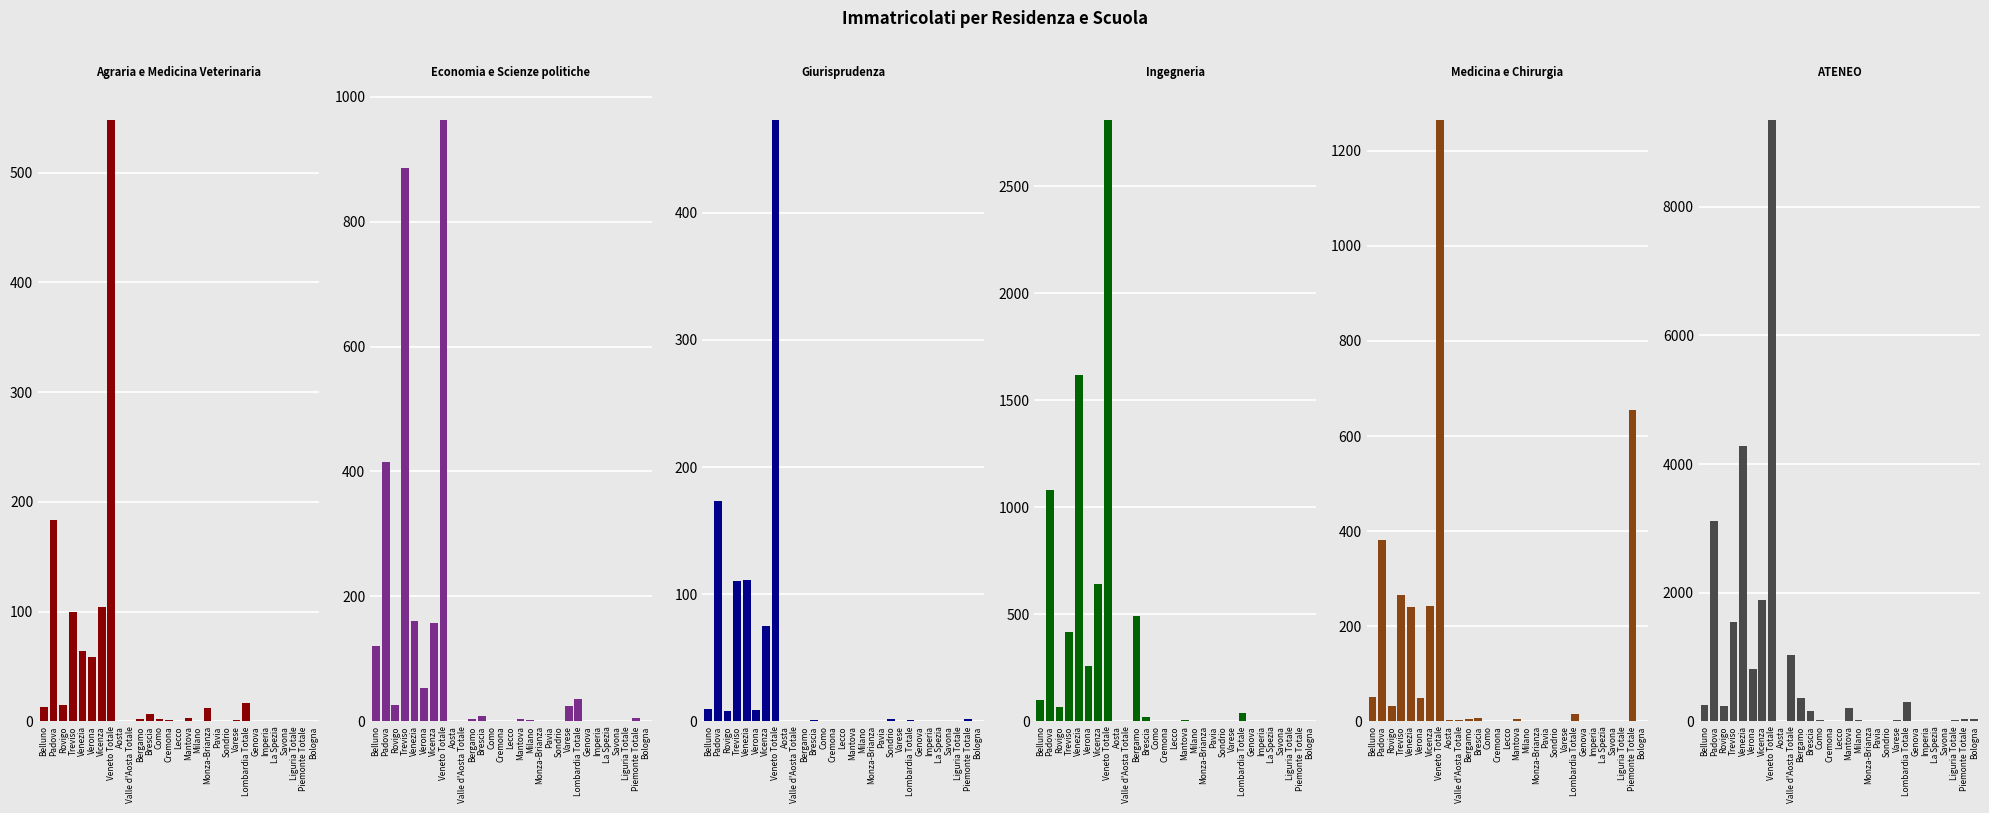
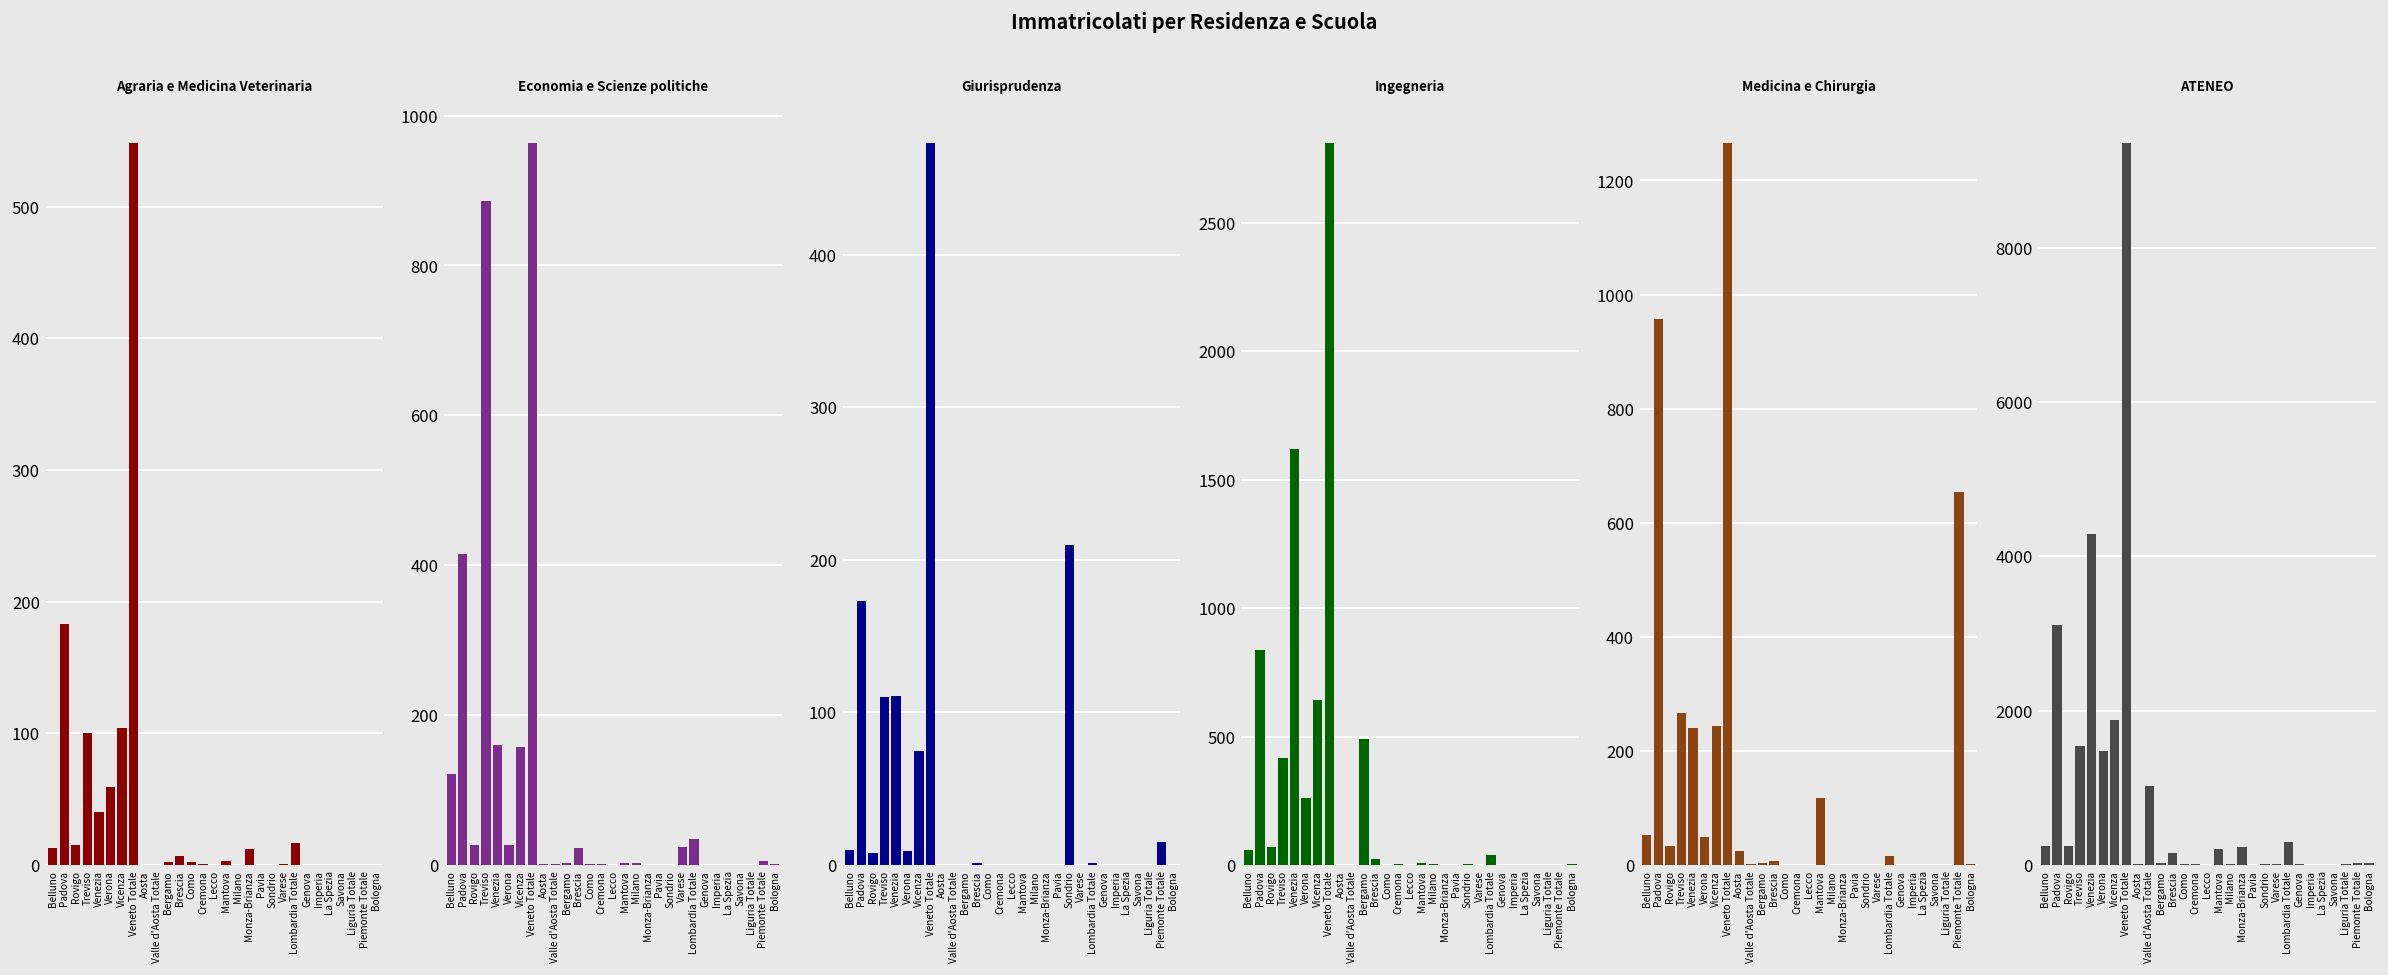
  {
    "Agraria e Medicina Veterinaria": {
      "Belluno": 13,
      "Padova": 183,
      "Rovigo": 15,
      "Treviso": 100,
-     "Venezia": 64,
+     "Venezia": 40,
      "Verona": 59,
      "Vicenza": 104,
      "Veneto Totale": 548,
      "Aosta": 0,
      "Valle d'Aosta Totale": 0,
      "Brescia": 7,
      "Lecco": 0,
      "Mantova": 3,
      "Milano": 0,
      "Monza-Brianza": 12,
      "Pavia": 0,
      "Sondrio": 0,
      "Lombardia Totale": 17,
      "Genova": 0,
      "Imperia": 0,
      "La Spezia": 0,
      "Savona": 0,
      "Liguria Totale": 0,
      "Piemonte Totale": 0,
      "Bologna": 0
    },
    "Economia e Scienze politiche": {
      "Belluno": 120,
      "Padova": 420,
      "Rovigo": 30,
      "Treviso": 890,
      "Venezia": 160,
-     "Verona": 50,
+     "Verona": 30,
      "Vicenza": 160,
      "Veneto Totale": 960,
-     "Brescia": 10,
+     "Brescia": 20,
      "Lecco": 0,
      "Monza-Brianza": 0,
      "Pavia": 0,
      "Sondrio": 0,
      "Varese": 20,
      "Lombardia Totale": 40,
      "Genova": 0,
      "Imperia": 0,
      "La Spezia": 0,
      "Savona": 0,
      "Liguria Totale": 0,
      "Piemonte Totale": 10
    },
    "Giurisprudenza": {
      "Belluno": 10,
      "Padova": 173,
      "Rovigo": 8,
      "Treviso": 110,
      "Venezia": 111,
      "Verona": 9,
      "Vicenza": 75,
      "Veneto Totale": 473,
      "Aosta": 0,
      "Valle d'Aosta Totale": 0,
      "Bergamo": 0,
      "Como": 0,
      "Cremona": 0,
      "Lecco": 0,
      "Mantova": 0,
      "Milano": 0,
      "Monza-Brianza": 0,
      "Pavia": 0,
-     "Sondrio": 2,
+     "Sondrio": 210,
      "Varese": 0,
      "Genova": 0,
      "Imperia": 0,
      "La Spezia": 0,
      "Savona": 0,
      "Liguria Totale": 0,
-     "Piemonte Totale": 2,
+     "Piemonte Totale": 15,
      "Bologna": 0
    },
    "Ingegneria": {
-     "Belluno": 100,
-     "Padova": 1080,
+     "Belluno": 60,
+     "Padova": 840,
      "Rovigo": 70,
      "Treviso": 420,
      "Venezia": 1620,
      "Verona": 260,
      "Vicenza": 640,
      "Veneto Totale": 2810,
      "Aosta": 0,
      "Valle d'Aosta Totale": 0,
      "Bergamo": 490,
      "Brescia": 20,
      "Lecco": 0,
      "Monza-Brianza": 0,
      "Pavia": 0,
      "Varese": 0,
      "Lombardia Totale": 40,
      "Genova": 0,
      "Imperia": 0,
      "La Spezia": 0,
      "Savona": 0,
      "Liguria Totale": 0,
      "Piemonte Totale": 0
    },
    "Medicina e Chirurgia": {
      "Belluno": 50,
-     "Padova": 380,
+     "Padova": 960,
      "Rovigo": 30,
      "Treviso": 270,
      "Venezia": 240,
      "Verona": 50,
      "Vicenza": 240,
      "Veneto Totale": 1270,
-     "Aosta": 0,
+     "Aosta": 20,
      "Brescia": 10,
      "Como": 0,
      "Cremona": 0,
      "Lecco": 0,
-     "Mantova": 0,
+     "Mantova": 120,
      "Milano": 0,
      "Monza-Brianza": 0,
      "Pavia": 0,
      "Sondrio": 0,
      "Varese": 0,
      "Lombardia Totale": 20,
      "Genova": 0,
      "Imperia": 0,
      "La Spezia": 0,
      "Savona": 0,
      "Liguria Totale": 0,
      "Piemonte Totale": 650
    },
    "ATENEO": {
      "Belluno": 300,
      "Padova": 3100,
      "Rovigo": 200,
      "Treviso": 1500,
      "Venezia": 4300,
-     "Verona": 800,
+     "Verona": 1500,
      "Vicenza": 1900,
      "Veneto Totale": 9400,
      "Valle d'Aosta Totale": 1000,
-     "Bergamo": 400,
+     "Bergamo": 0,
      "Brescia": 200,
      "Mantova": 200,
-     "Monza-Brianza": 0,
+     "Monza-Brianza": 200,
      "Lombardia Totale": 300
    }
  }
